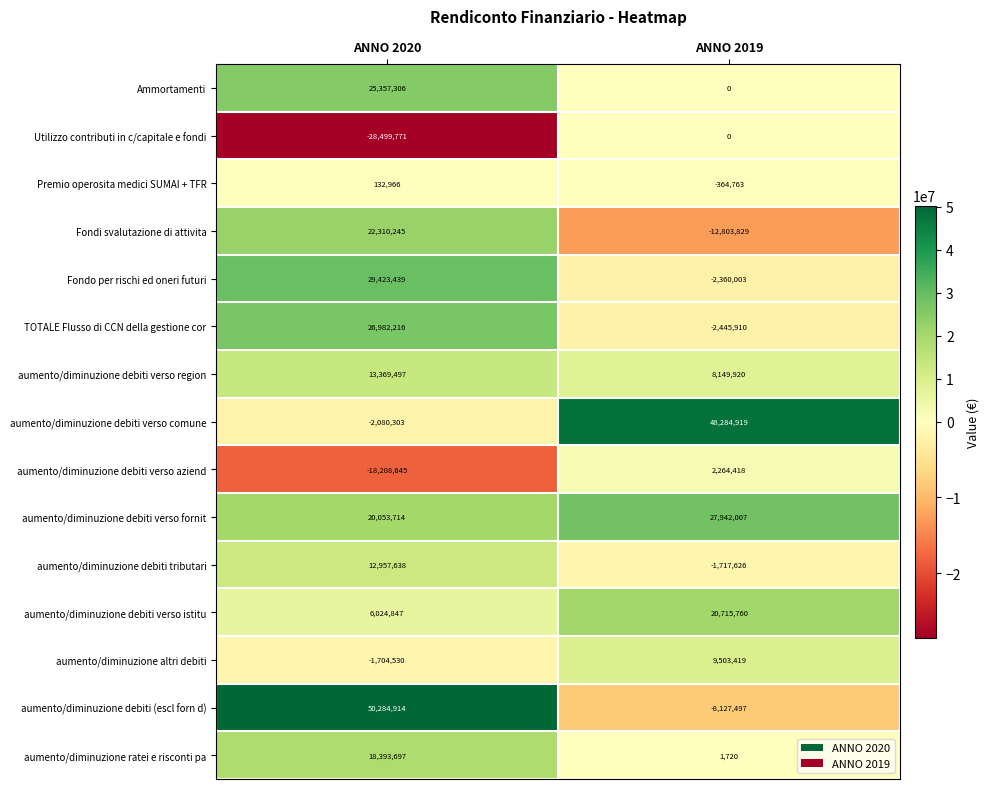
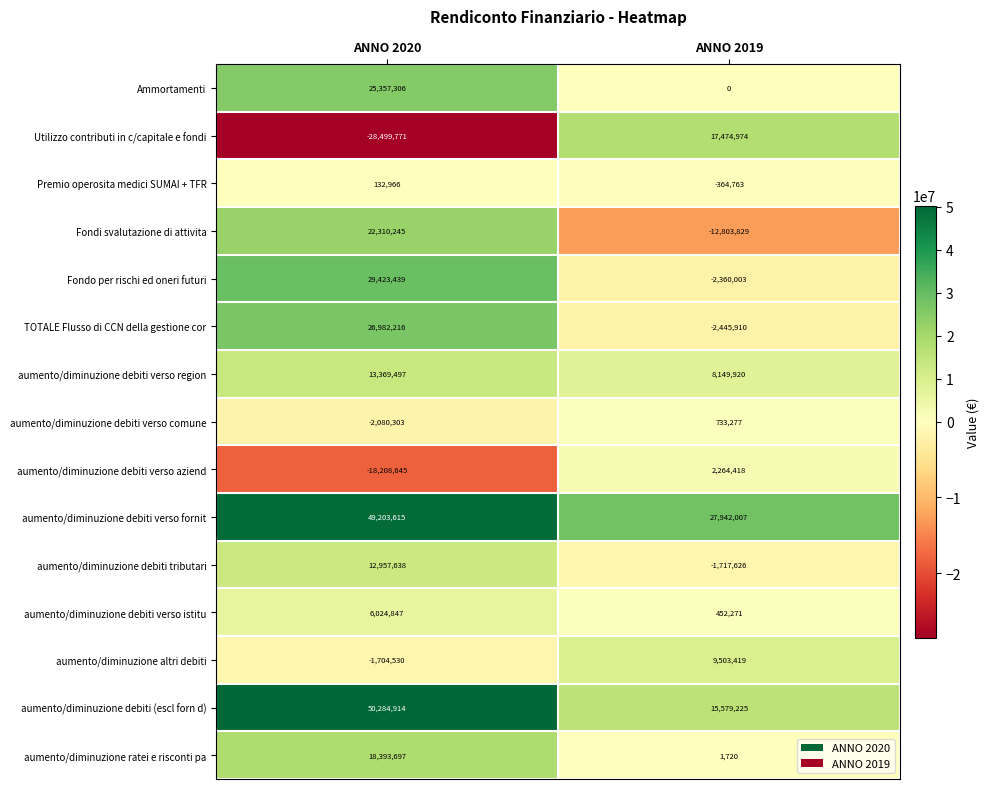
  {
    "Ammortamenti": {
      "ANNO 2020": "25,357,306",
      "ANNO 2019": "0"
    },
    "Utilizzo contributi in c/capitale e fondi": {
      "ANNO 2020": "-28,499,771",
-     "ANNO 2019": "0"
+     "ANNO 2019": "17,474,974"
    },
    "Premio operosita medici SUMAI + TFR": {
      "ANNO 2020": "132,966",
      "ANNO 2019": "-364,763"
    },
    "Fondi svalutazione di attivita": {
      "ANNO 2020": "22,310,245",
      "ANNO 2019": "-12,803,829"
    },
    "Fondo per rischi ed oneri futuri": {
      "ANNO 2020": "29,423,439",
      "ANNO 2019": "-2,360,003"
    },
    "TOTALE Flusso di CCN della gestione cor": {
      "ANNO 2020": "26,982,216",
      "ANNO 2019": "-2,445,910"
    },
    "aumento/diminuzione debiti verso region": {
      "ANNO 2020": "13,369,497",
      "ANNO 2019": "8,149,920"
    },
    "aumento/diminuzione debiti verso comune": {
      "ANNO 2020": "-2,080,303",
-     "ANNO 2019": "48,284,919"
+     "ANNO 2019": "733,277"
    },
    "aumento/diminuzione debiti verso aziend": {
      "ANNO 2020": "-18,208,645",
      "ANNO 2019": "2,264,418"
    },
    "aumento/diminuzione debiti verso fornit": {
-     "ANNO 2020": "20,053,714",
+     "ANNO 2020": "49,203,615",
      "ANNO 2019": "27,942,007"
    },
    "aumento/diminuzione debiti tributari": {
      "ANNO 2020": "12,957,638",
      "ANNO 2019": "-1,717,626"
    },
    "aumento/diminuzione debiti verso istitu": {
      "ANNO 2020": "6,024,847",
-     "ANNO 2019": "20,715,760"
+     "ANNO 2019": "452,271"
    },
    "aumento/diminuzione altri debiti": {
      "ANNO 2020": "-1,704,530",
      "ANNO 2019": "9,503,419"
    },
    "aumento/diminuzione debiti (escl forn d)": {
      "ANNO 2020": "50,284,914",
-     "ANNO 2019": "-8,127,497"
+     "ANNO 2019": "15,579,225"
    },
    "aumento/diminuzione ratei e risconti pa": {
      "ANNO 2020": "18,393,697",
      "ANNO 2019": "1,720"
    }
  }
